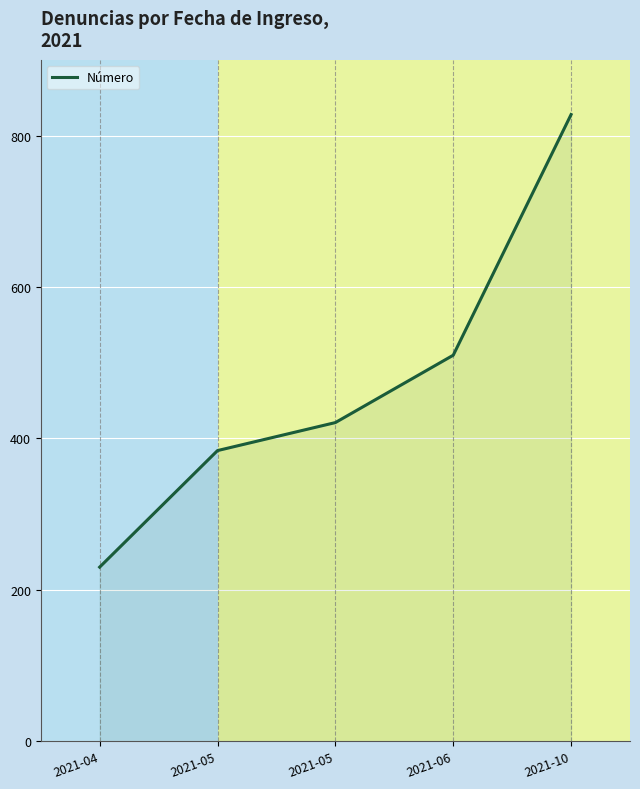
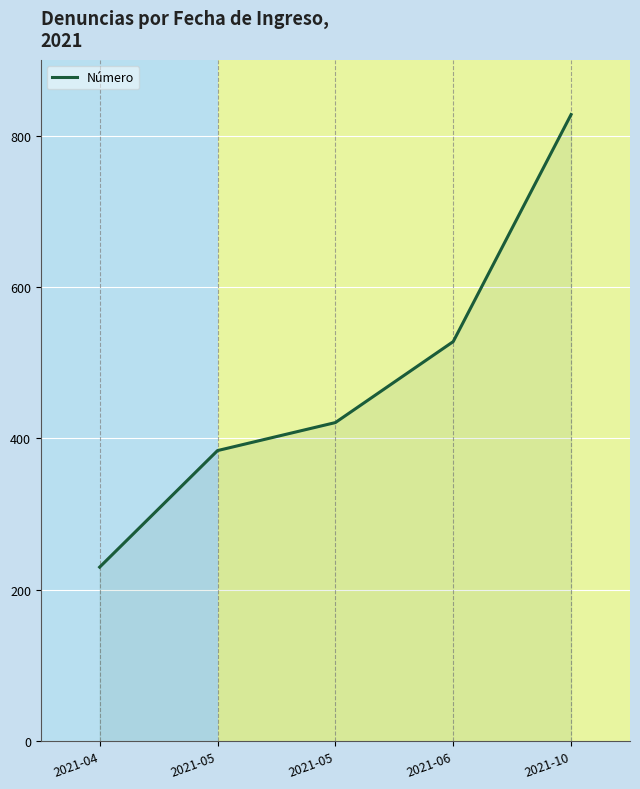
  {
    "2021-04": 230,
-   "2021-06": 510,
+   "2021-06": 530,
    "2021-10": 830
  }
